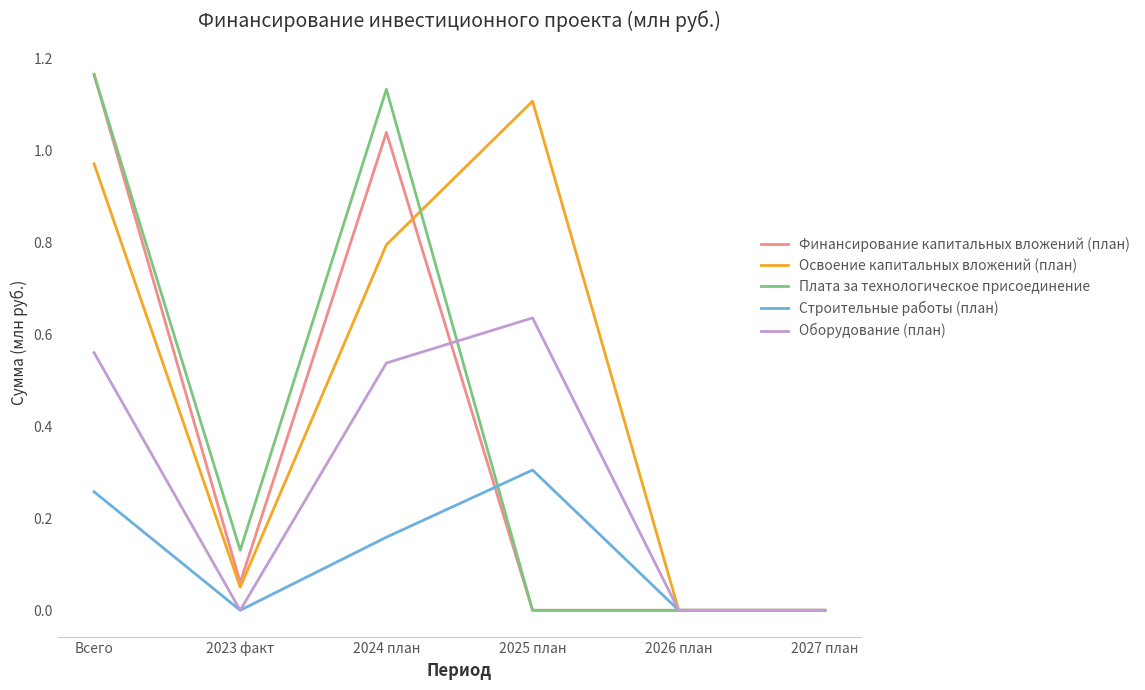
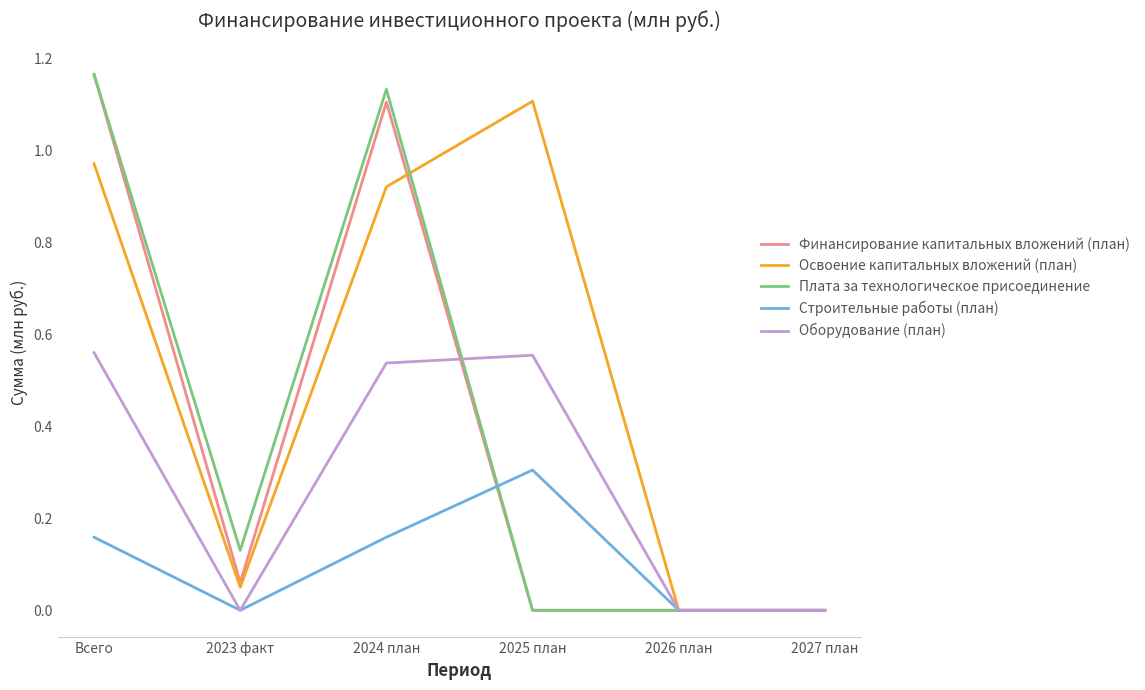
  {
    "Финансирование капитальных вложений (план)": {
      "2023 факт": 0.06,
-     "2024 план": 1.04
+     "2024 план": 1.11
    },
    "Освоение капитальных вложений (план)": {
      "Всего": 0.97,
      "2023 факт": 0.05,
-     "2024 план": 0.80,
+     "2024 план": 0.92,
      "2025 план": 1.11
    },
    "Плата за технологическое присоединение": {
      "2023 факт": 0.13,
      "2024 план": 1.13
    },
    "Строительные работы (план)": {
-     "Всего": 0.26,
+     "Всего": 0.16,
      "2024 план": 0.16,
      "2025 план": 0.31
    },
    "Оборудование (план)": {
      "Всего": 0.56,
      "2024 план": 0.54,
-     "2025 план": 0.64
+     "2025 план": 0.55
    }
  }
